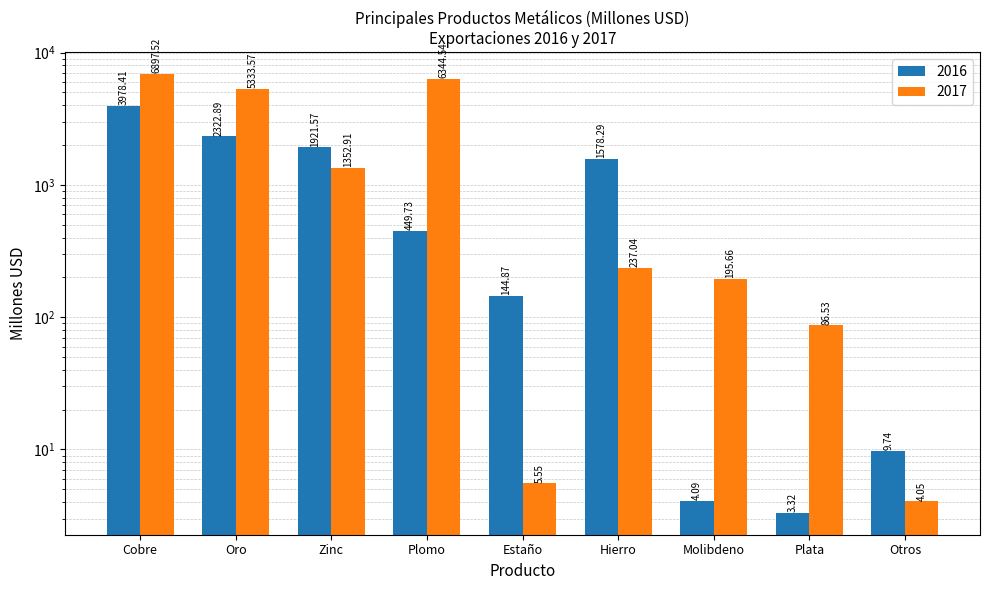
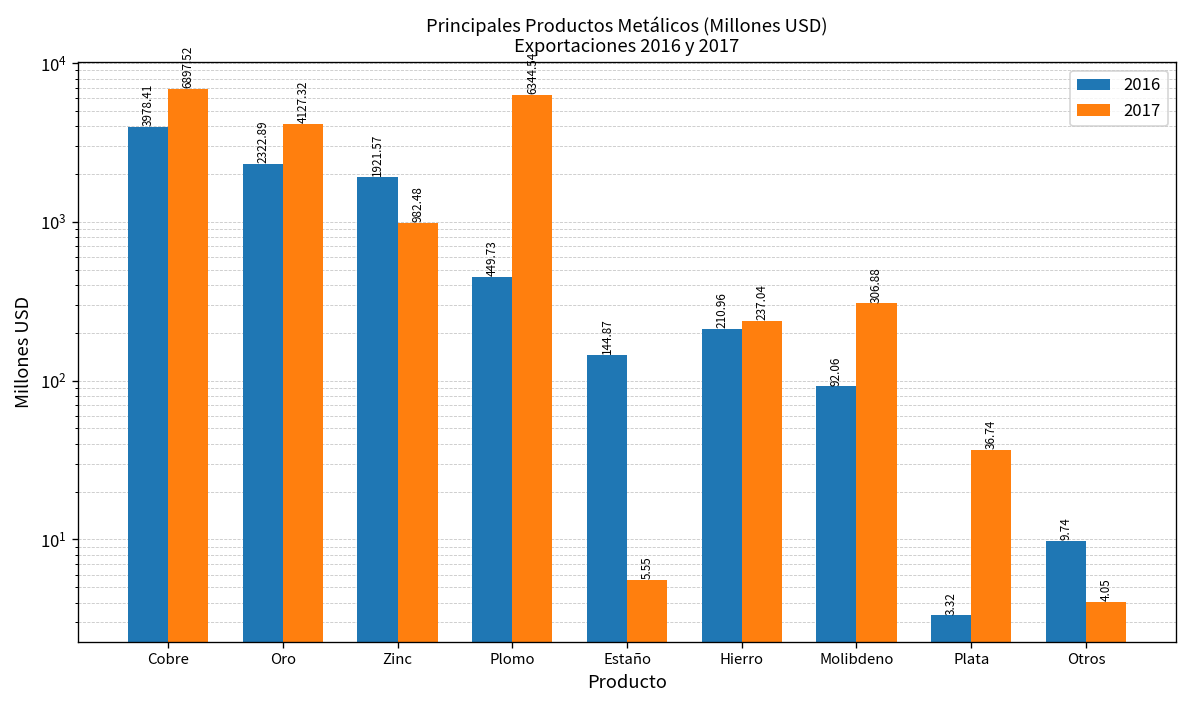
  {
    "2016": {
      "Cobre": 3978.41,
      "Oro": 2322.89,
      "Zinc": 1921.57,
      "Plomo": 449.73,
      "Estaño": 144.87,
-     "Hierro": 1578.29,
-     "Molibdeno": 4.09,
+     "Hierro": 210.96,
+     "Molibdeno": 92.06,
      "Plata": 3.32,
      "Otros": 9.74
    },
    "2017": {
      "Cobre": 6897.52,
-     "Oro": 5333.57,
-     "Zinc": 1352.91,
+     "Oro": 4127.32,
+     "Zinc": 982.48,
      "Plomo": 6344.54,
      "Estaño": 5.55,
      "Hierro": 237.04,
-     "Molibdeno": 195.66,
-     "Plata": 86.53,
+     "Molibdeno": 306.88,
+     "Plata": 36.74,
      "Otros": 4.05
    }
  }
